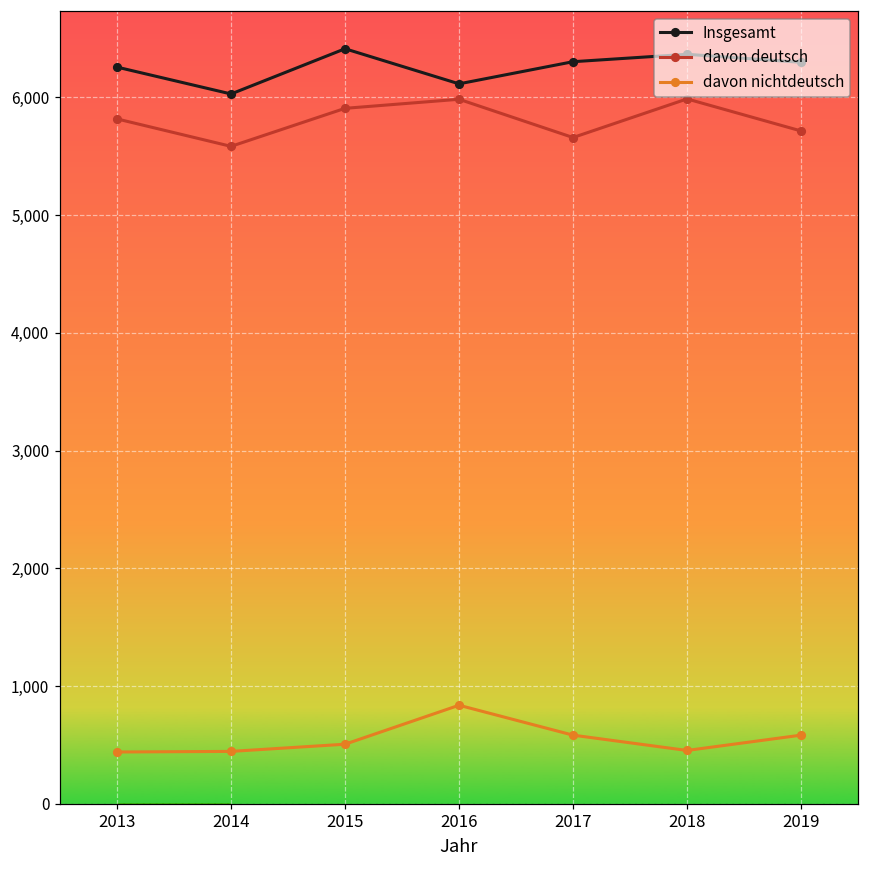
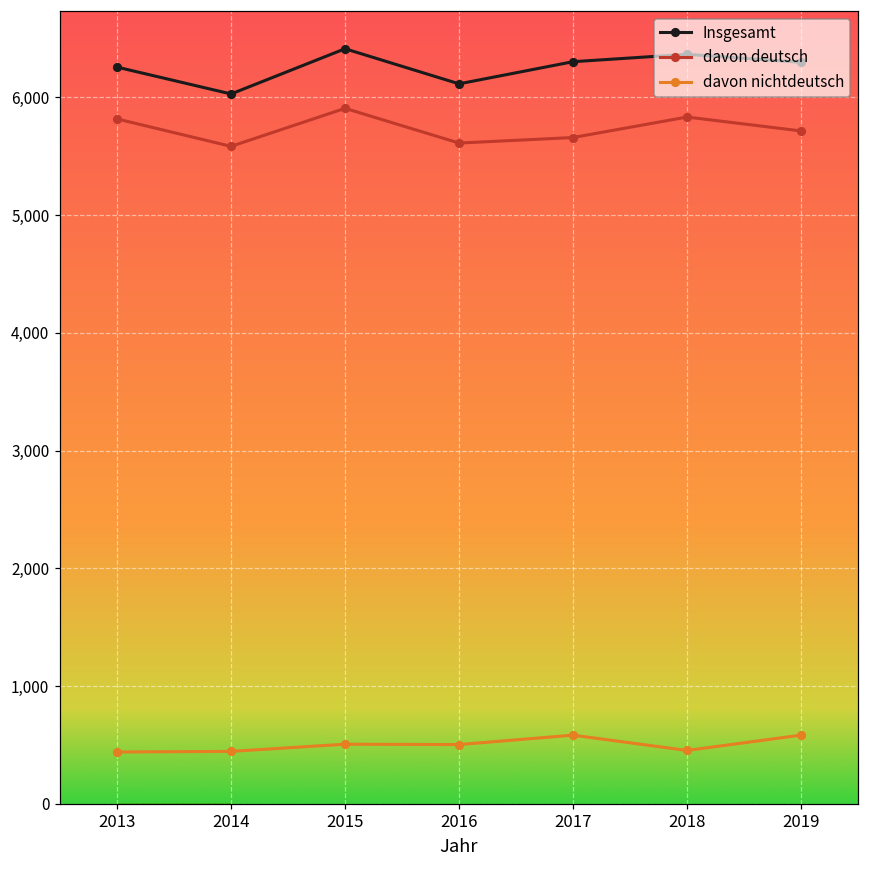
  {
    "Insgesamt": {
      "2013": "6,260",
      "2014": "6,030",
      "2015": "6,410",
      "2016": "6,120",
      "2017": "6,300"
    },
    "davon deutsch": {
      "2013": "5,820",
      "2014": "5,580",
      "2015": "5,910",
-     "2016": "5,980",
+     "2016": "5,610",
      "2017": "5,660",
-     "2018": "5,990",
+     "2018": "5,830",
      "2019": "5,720"
    },
    "davon nichtdeutsch": {
      "2013": "440",
      "2014": "450",
      "2015": "510",
-     "2016": "840",
+     "2016": "500",
      "2017": "580",
      "2018": "450",
      "2019": "580"
    }
  }
